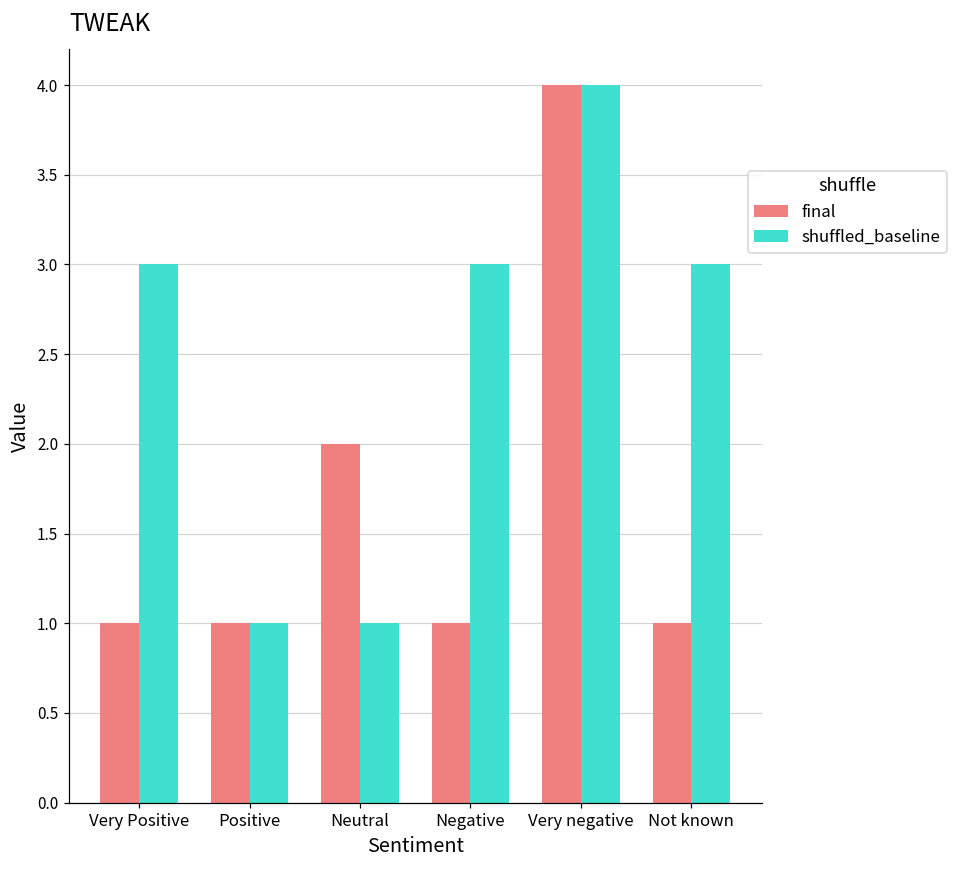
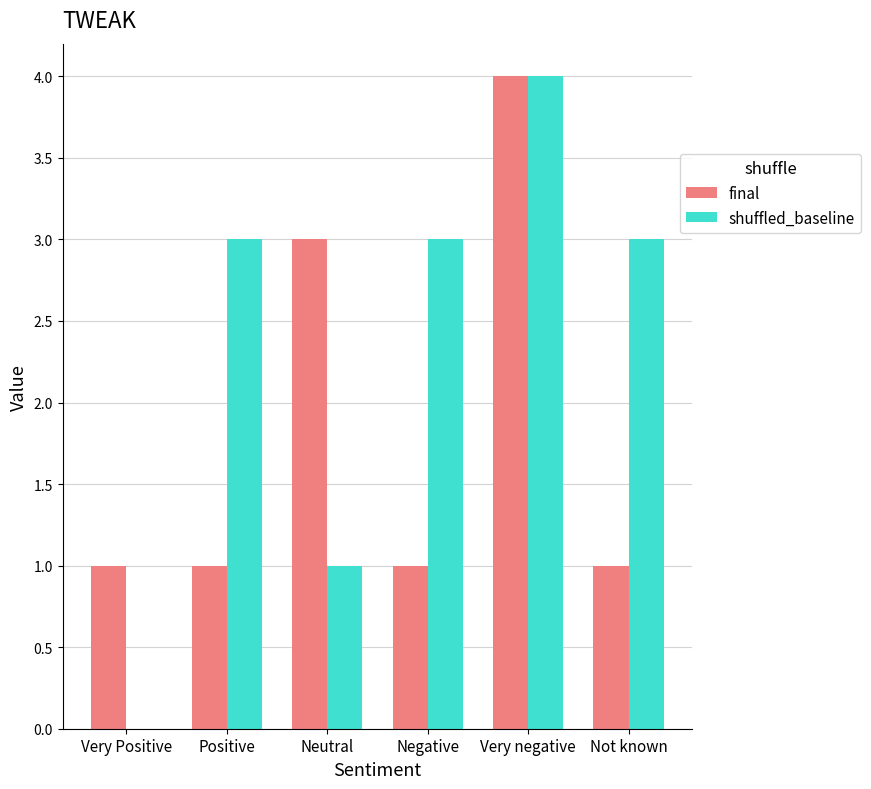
  {
    "final": {
      "Very Positive": 1,
      "Positive": 1,
-     "Neutral": 2,
+     "Neutral": 3,
      "Negative": 1,
      "Very negative": 4,
      "Not known": 1
    },
    "shuffled_baseline": {
-     "Very Positive": 3,
-     "Positive": 1,
+     "Very Positive": 0,
+     "Positive": 3,
      "Neutral": 1,
      "Negative": 3,
      "Very negative": 4,
      "Not known": 3
    }
  }
